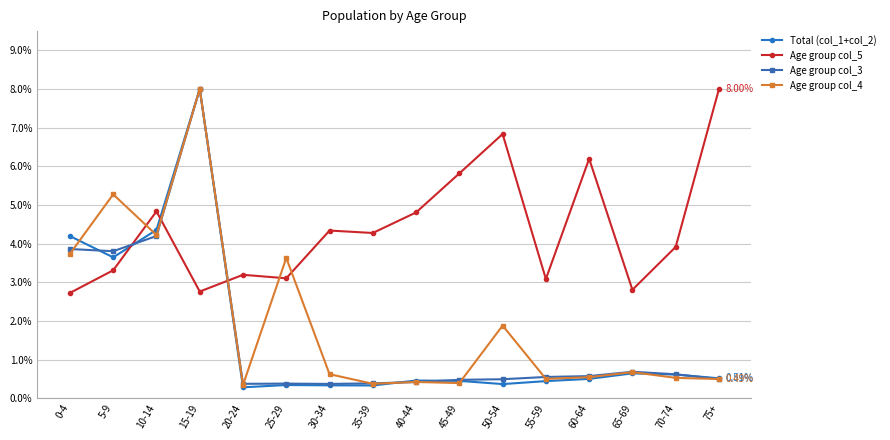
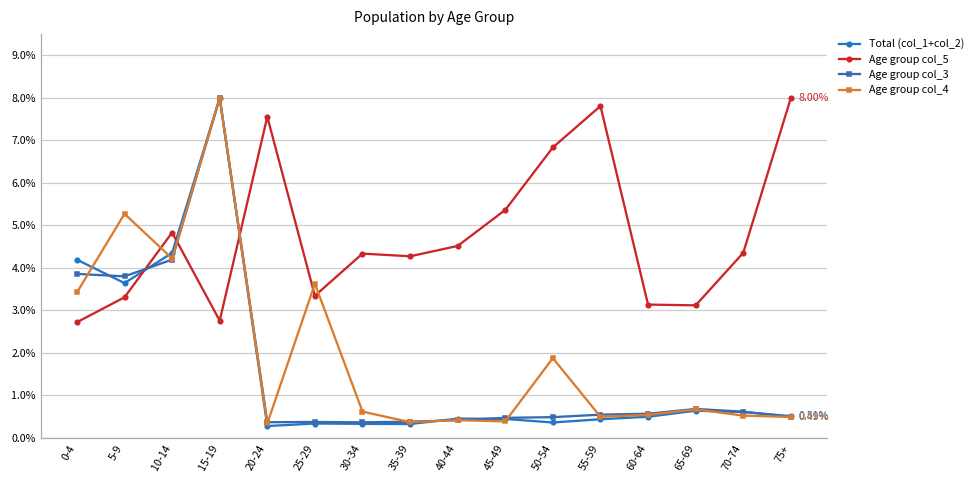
  {
    "Age group col_5": {
      "0-4": "2.7%",
      "5-9": "3.3%",
      "10-14": "4.8%",
      "15-19": "2.8%",
-     "20-24": "3.2%",
-     "25-29": "3.1%",
+     "20-24": "7.6%",
+     "25-29": "3.3%",
      "30-34": "4.3%",
      "35-39": "4.3%",
-     "40-44": "4.8%",
-     "45-49": "5.8%",
+     "40-44": "4.5%",
+     "45-49": "5.4%",
      "50-54": "6.8%",
-     "55-59": "3.1%",
-     "60-64": "6.2%",
-     "65-69": "2.8%",
-     "70-74": "3.9%"
+     "55-59": "7.8%",
+     "60-64": "3.1%",
+     "65-69": "3.1%",
+     "70-74": "4.4%"
    },
    "Age group col_4": {
-     "0-4": "3.7%",
+     "0-4": "3.4%",
      "5-9": "5.3%",
      "25-29": "3.6%",
      "30-34": "0.6%",
      "50-54": "1.9%",
      "70-74": "0.5%"
    }
  }
